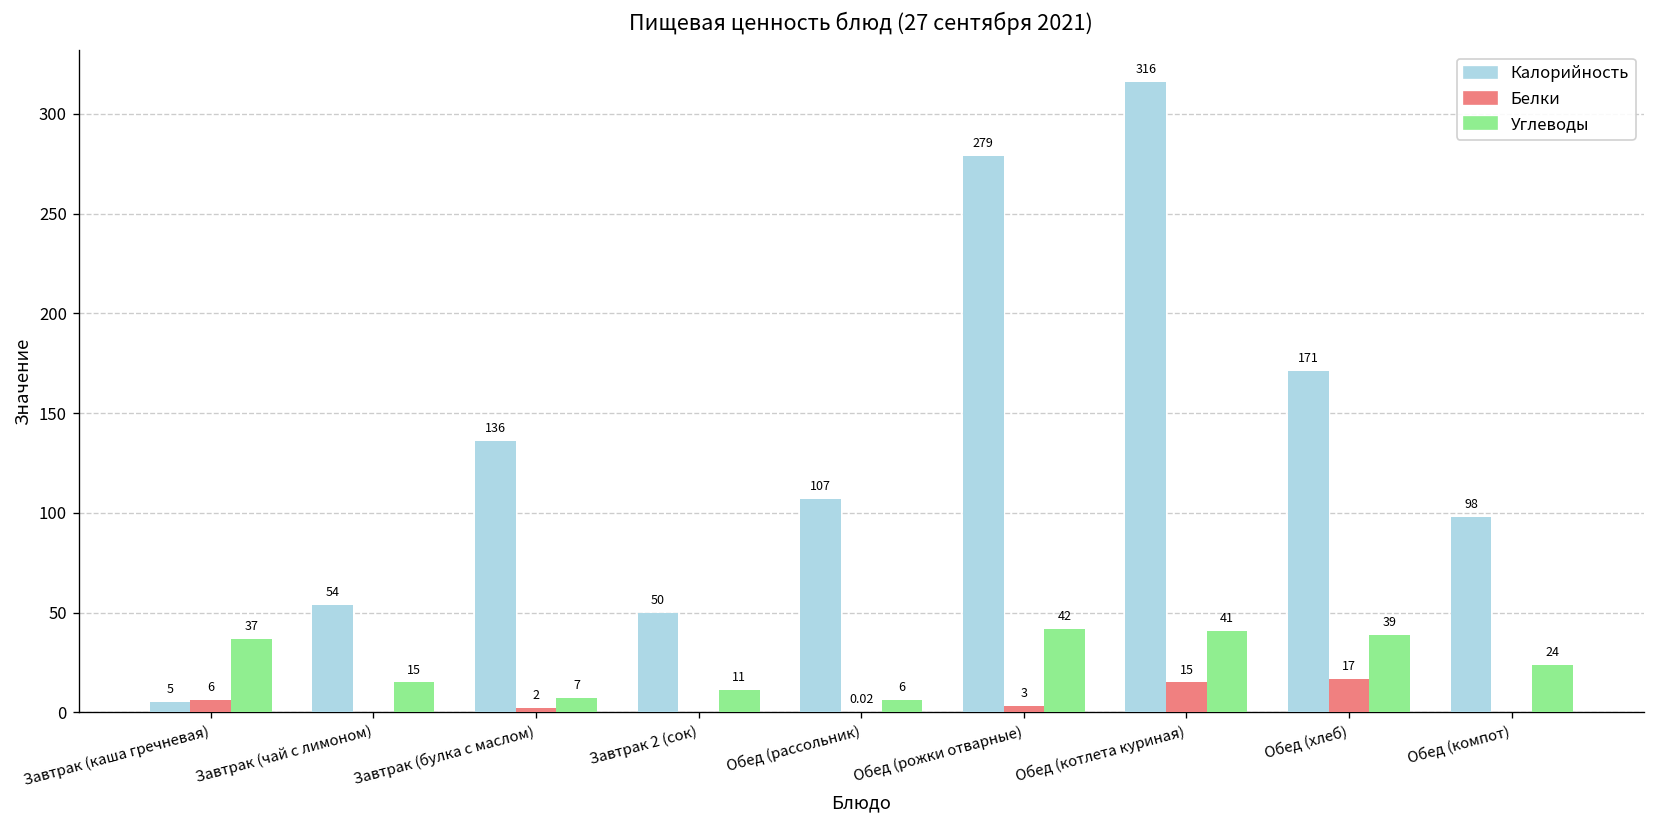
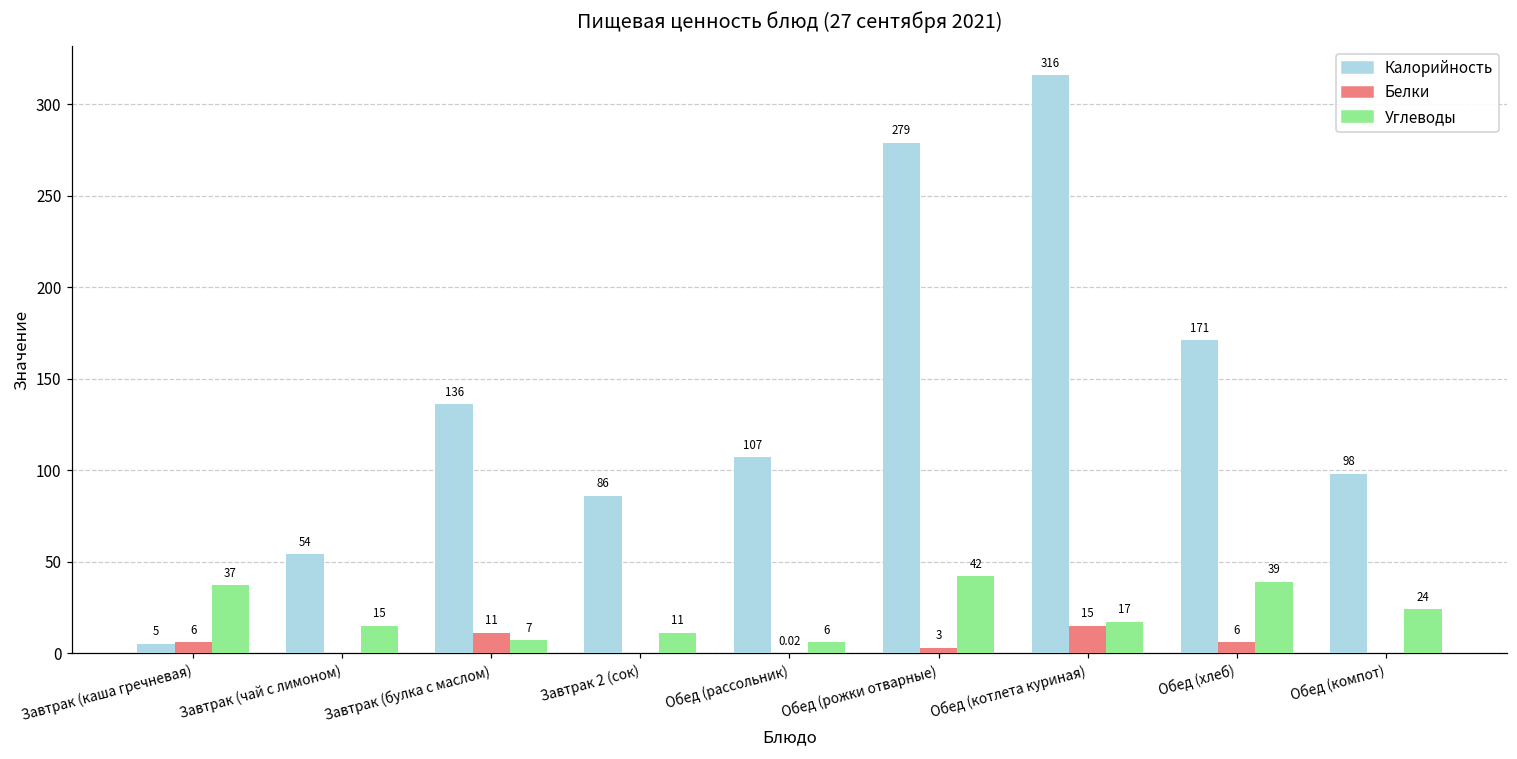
  {
    "Калорийность": {
      "Завтрак (каша гречневая)": 5,
      "Завтрак (чай с лимоном)": 54,
      "Завтрак (булка с маслом)": 136,
-     "Завтрак 2 (сок)": 50,
+     "Завтрак 2 (сок)": 86,
      "Обед (рассольник)": 107,
      "Обед (рожки отварные)": 279,
      "Обед (котлета куриная)": 316,
      "Обед (хлеб)": 171,
      "Обед (компот)": 98
    },
    "Белки": {
      "Завтрак (каша гречневая)": 6,
-     "Завтрак (булка с маслом)": 2,
+     "Завтрак (булка с маслом)": 11,
      "Обед (рассольник)": 0.02,
      "Обед (рожки отварные)": 3,
      "Обед (котлета куриная)": 15,
-     "Обед (хлеб)": 17
+     "Обед (хлеб)": 6
    },
    "Углеводы": {
      "Завтрак (каша гречневая)": 37,
      "Завтрак (чай с лимоном)": 15,
      "Завтрак (булка с маслом)": 7,
      "Завтрак 2 (сок)": 11,
      "Обед (рассольник)": 6,
      "Обед (рожки отварные)": 42,
-     "Обед (котлета куриная)": 41,
+     "Обед (котлета куриная)": 17,
      "Обед (хлеб)": 39,
      "Обед (компот)": 24
    }
  }
